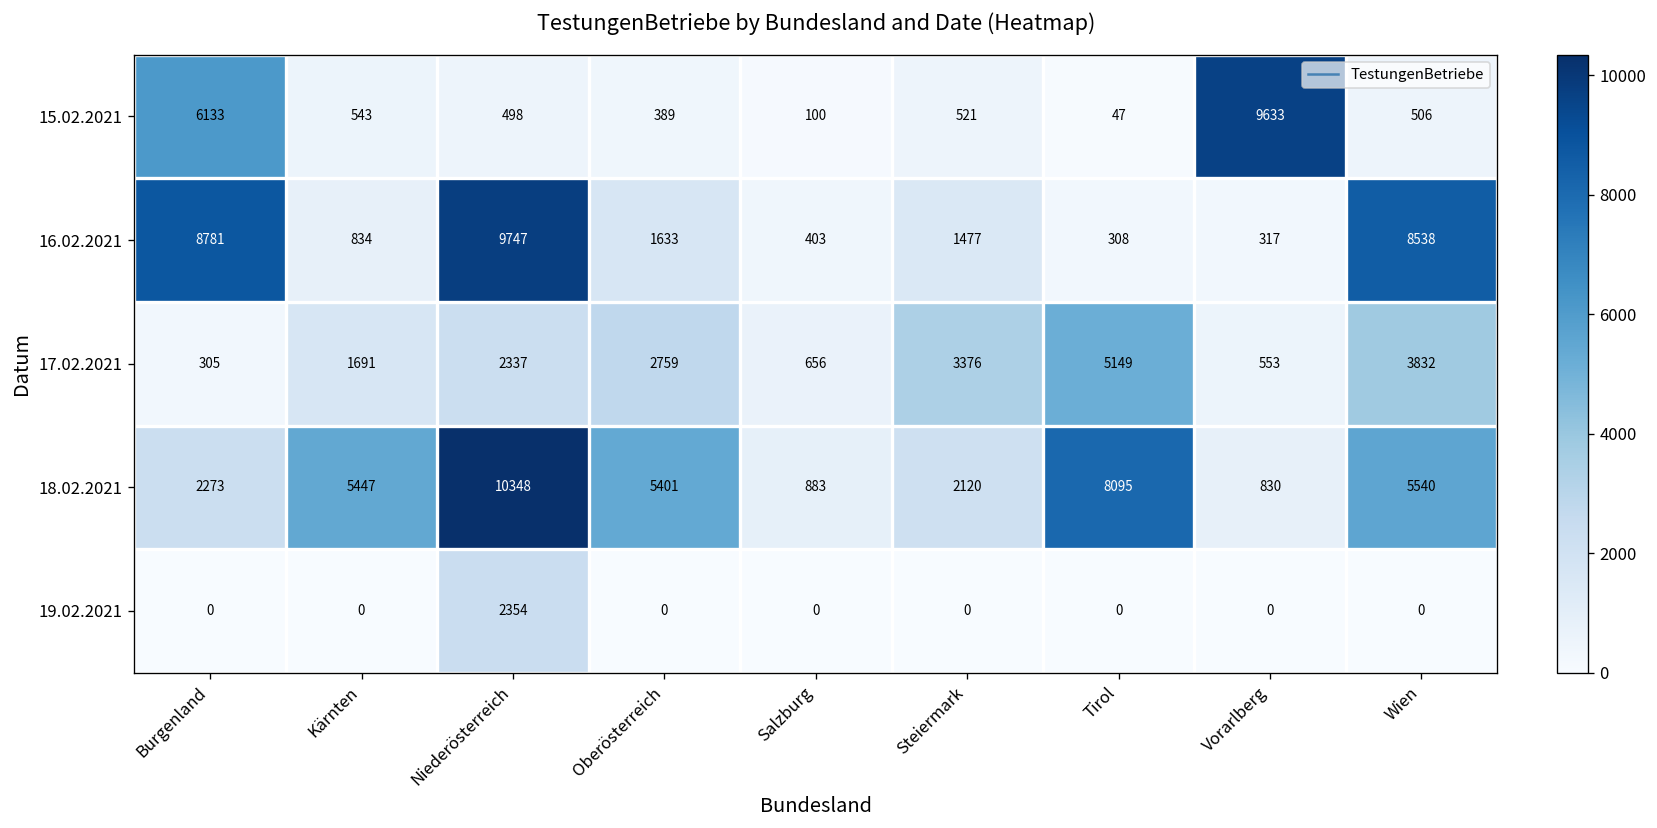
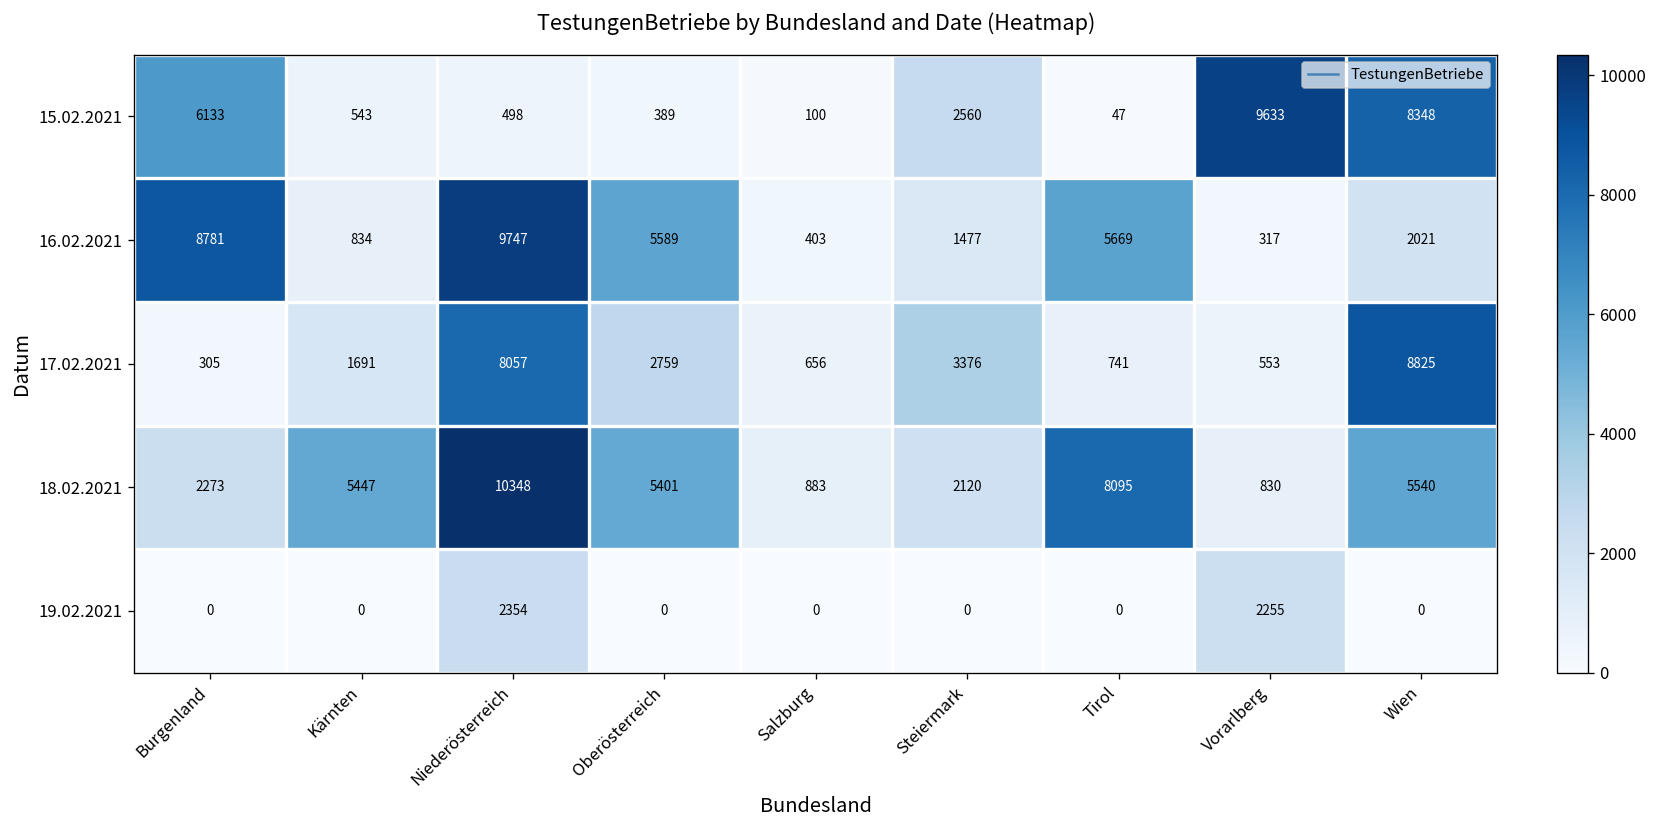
  {
    "15.02.2021": {
      "Burgenland": 6133,
      "Kärnten": 543,
      "Niederösterreich": 498,
      "Oberösterreich": 389,
      "Salzburg": 100,
-     "Steiermark": 521,
+     "Steiermark": 2560,
      "Tirol": 47,
      "Vorarlberg": 9633,
-     "Wien": 506
+     "Wien": 8348
    },
    "16.02.2021": {
      "Burgenland": 8781,
      "Kärnten": 834,
      "Niederösterreich": 9747,
-     "Oberösterreich": 1633,
+     "Oberösterreich": 5589,
      "Salzburg": 403,
      "Steiermark": 1477,
-     "Tirol": 308,
+     "Tirol": 5669,
      "Vorarlberg": 317,
-     "Wien": 8538
+     "Wien": 2021
    },
    "17.02.2021": {
      "Burgenland": 305,
      "Kärnten": 1691,
-     "Niederösterreich": 2337,
+     "Niederösterreich": 8057,
      "Oberösterreich": 2759,
      "Salzburg": 656,
      "Steiermark": 3376,
-     "Tirol": 5149,
+     "Tirol": 741,
      "Vorarlberg": 553,
-     "Wien": 3832
+     "Wien": 8825
    },
    "18.02.2021": {
      "Burgenland": 2273,
      "Kärnten": 5447,
      "Niederösterreich": 10348,
      "Oberösterreich": 5401,
      "Salzburg": 883,
      "Steiermark": 2120,
      "Tirol": 8095,
      "Vorarlberg": 830,
      "Wien": 5540
    },
    "19.02.2021": {
      "Burgenland": 0,
      "Kärnten": 0,
      "Niederösterreich": 2354,
      "Oberösterreich": 0,
      "Salzburg": 0,
      "Steiermark": 0,
      "Tirol": 0,
-     "Vorarlberg": 0,
+     "Vorarlberg": 2255,
      "Wien": 0
    }
  }
